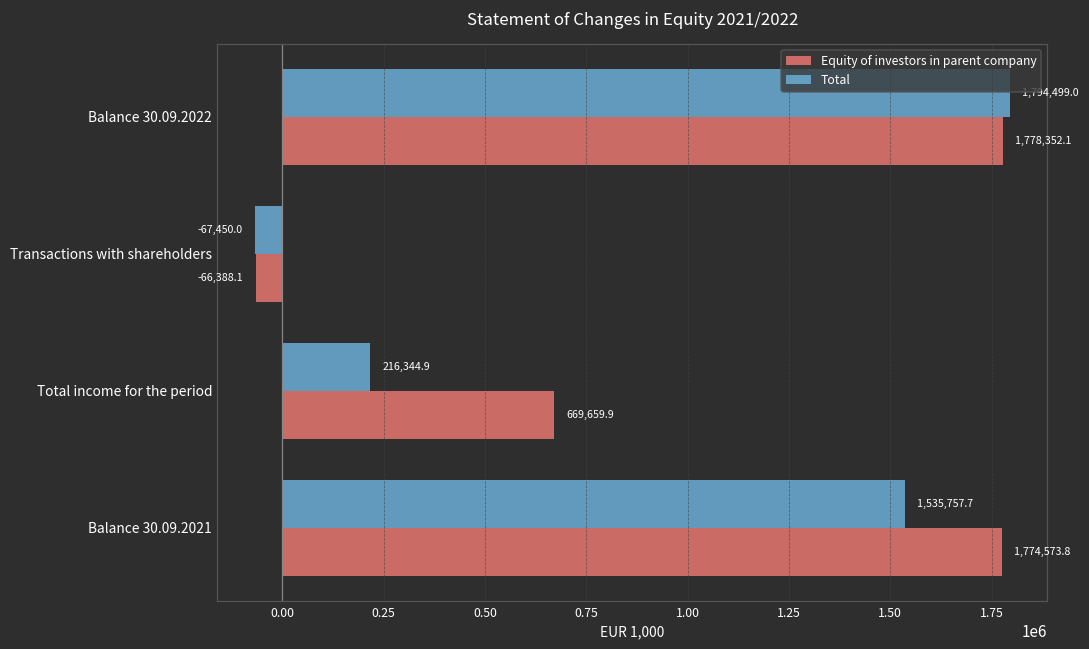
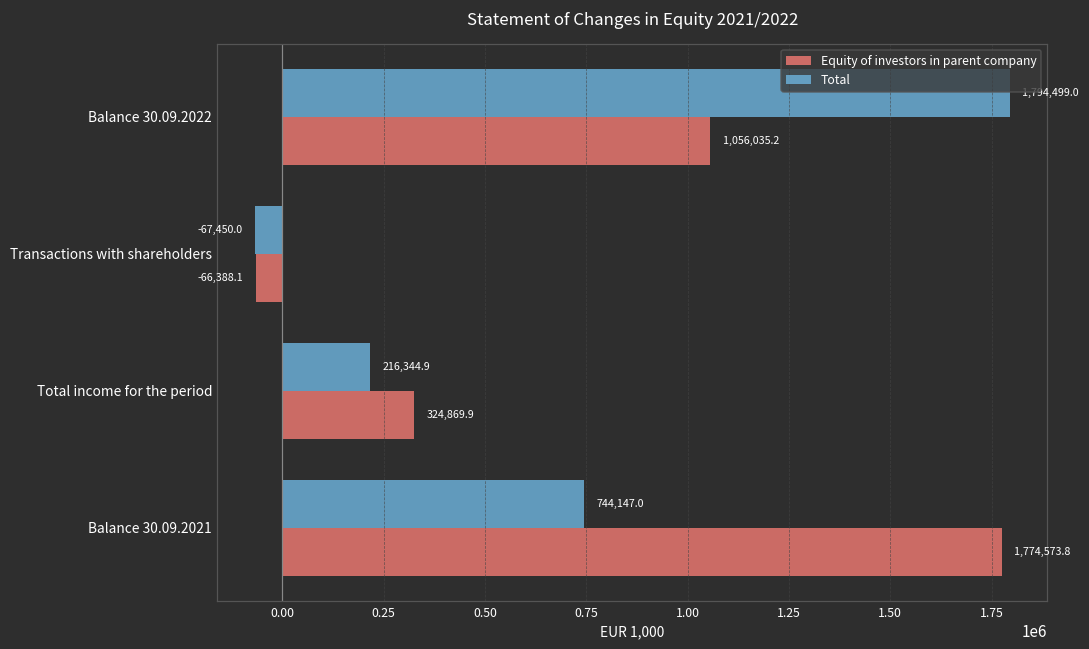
  {
    "Equity of investors in parent company": {
-     "Balance 30.09.2022": "1,778,352.1",
+     "Balance 30.09.2022": "1,056,035.2",
      "Transactions with shareholders": "-66,388.1",
-     "Total income for the period": "669,659.9",
+     "Total income for the period": "324,869.9",
      "Balance 30.09.2021": "1,774,573.8"
    },
    "Total": {
      "Transactions with shareholders": "-67,450.0",
      "Total income for the period": "216,344.9",
-     "Balance 30.09.2021": "1,535,757.7"
+     "Balance 30.09.2021": "744,147.0"
    }
  }
